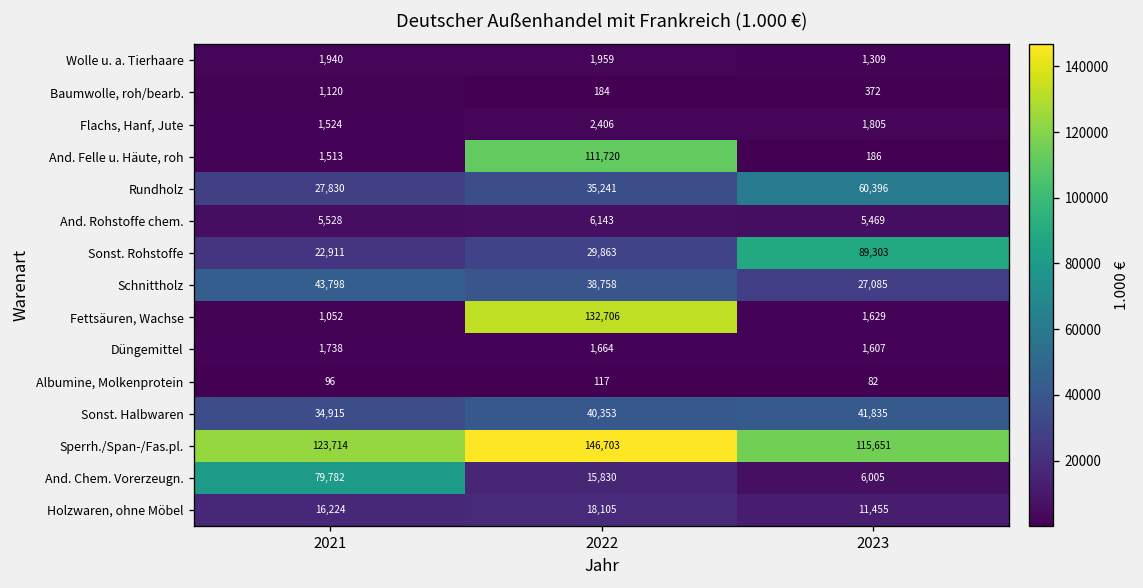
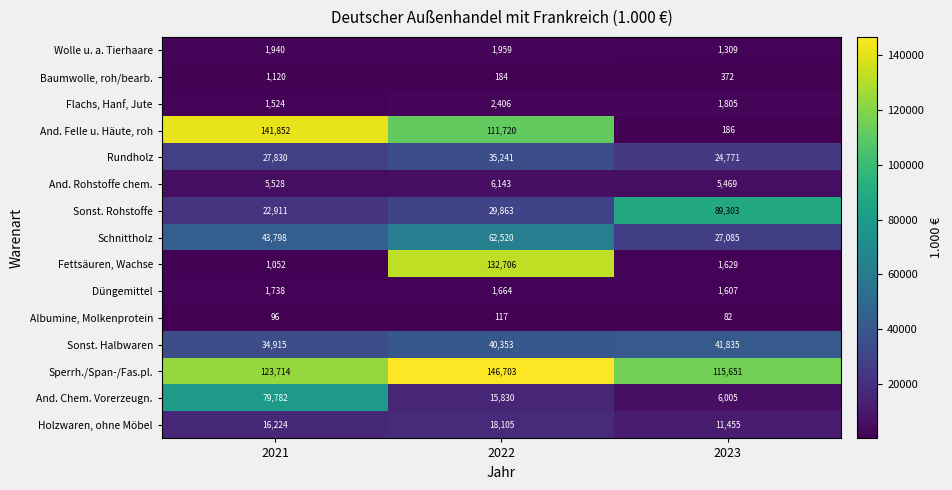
  {
    "Wolle u. a. Tierhaare": {
      "2021": "1,940",
      "2022": "1,959",
      "2023": "1,309"
    },
    "Baumwolle, roh/bearb.": {
      "2021": "1,120",
      "2022": "184",
      "2023": "372"
    },
    "Flachs, Hanf, Jute": {
      "2021": "1,524",
      "2022": "2,406",
      "2023": "1,805"
    },
    "And. Felle u. Häute, roh": {
-     "2021": "1,513",
+     "2021": "141,852",
      "2022": "111,720",
      "2023": "186"
    },
    "Rundholz": {
      "2021": "27,830",
      "2022": "35,241",
-     "2023": "60,396"
+     "2023": "24,771"
    },
    "And. Rohstoffe chem.": {
      "2021": "5,528",
      "2022": "6,143",
      "2023": "5,469"
    },
    "Sonst. Rohstoffe": {
      "2021": "22,911",
      "2022": "29,863",
      "2023": "89,303"
    },
    "Schnittholz": {
      "2021": "43,798",
-     "2022": "38,758",
+     "2022": "62,520",
      "2023": "27,085"
    },
    "Fettsäuren, Wachse": {
      "2021": "1,052",
      "2022": "132,706",
      "2023": "1,629"
    },
    "Düngemittel": {
      "2021": "1,738",
      "2022": "1,664",
      "2023": "1,607"
    },
    "Albumine, Molkenprotein": {
      "2021": "96",
      "2022": "117",
      "2023": "82"
    },
    "Sonst. Halbwaren": {
      "2021": "34,915",
      "2022": "40,353",
      "2023": "41,835"
    },
    "Sperrh./Span-/Fas.pl.": {
      "2021": "123,714",
      "2022": "146,703",
      "2023": "115,651"
    },
    "And. Chem. Vorerzeugn.": {
      "2021": "79,782",
      "2022": "15,830",
      "2023": "6,005"
    },
    "Holzwaren, ohne Möbel": {
      "2021": "16,224",
      "2022": "18,105",
      "2023": "11,455"
    }
  }
